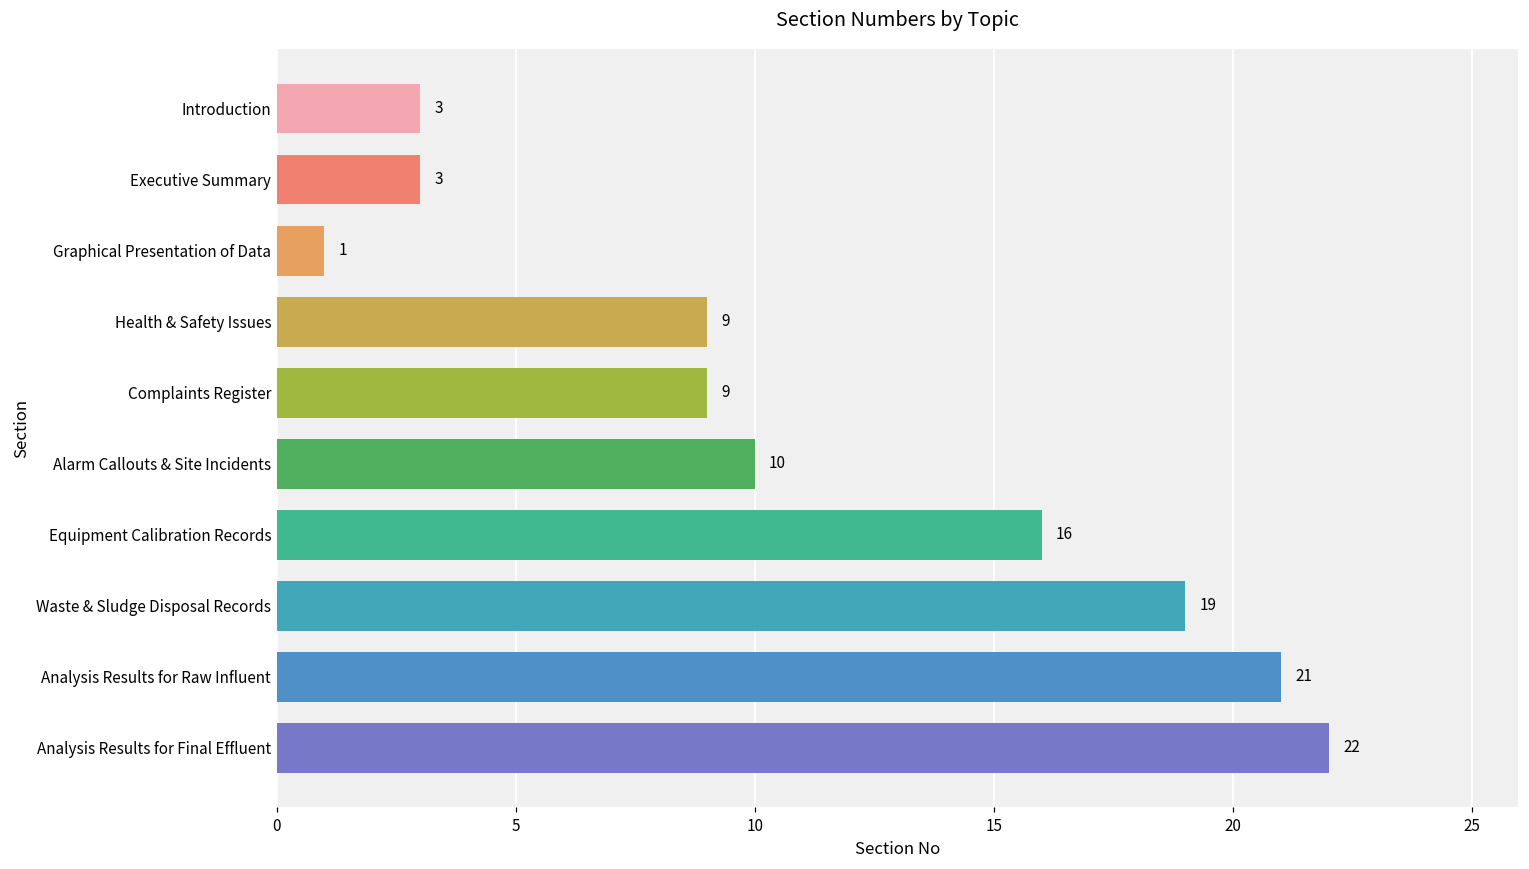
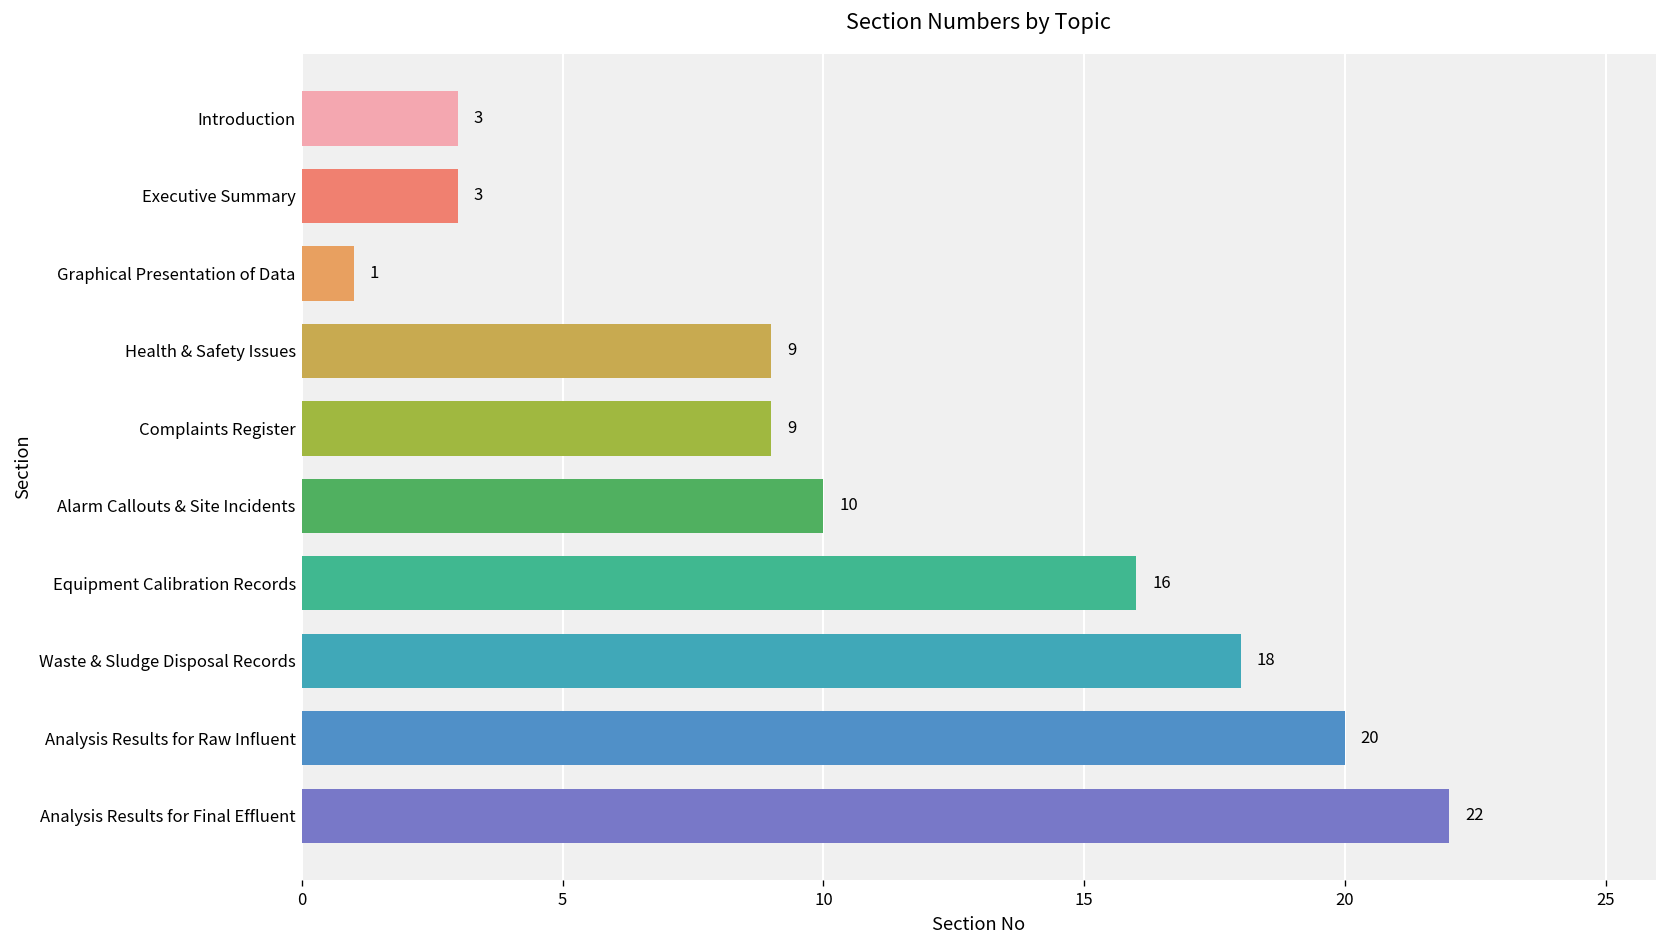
  {
    "Introduction": 3,
    "Executive Summary": 3,
    "Graphical Presentation of Data": 1,
    "Health & Safety Issues": 9,
    "Complaints Register": 9,
    "Alarm Callouts & Site Incidents": 10,
    "Equipment Calibration Records": 16,
-   "Waste & Sludge Disposal Records": 19,
-   "Analysis Results for Raw Influent": 21,
+   "Waste & Sludge Disposal Records": 18,
+   "Analysis Results for Raw Influent": 20,
    "Analysis Results for Final Effluent": 22
  }
